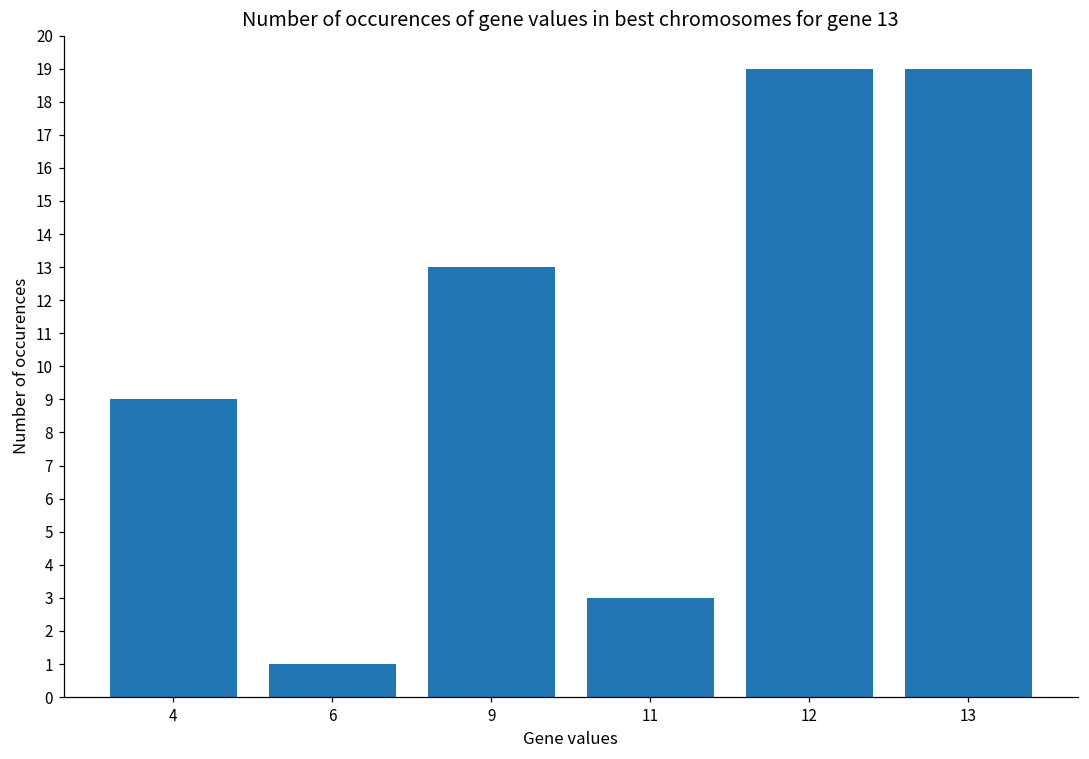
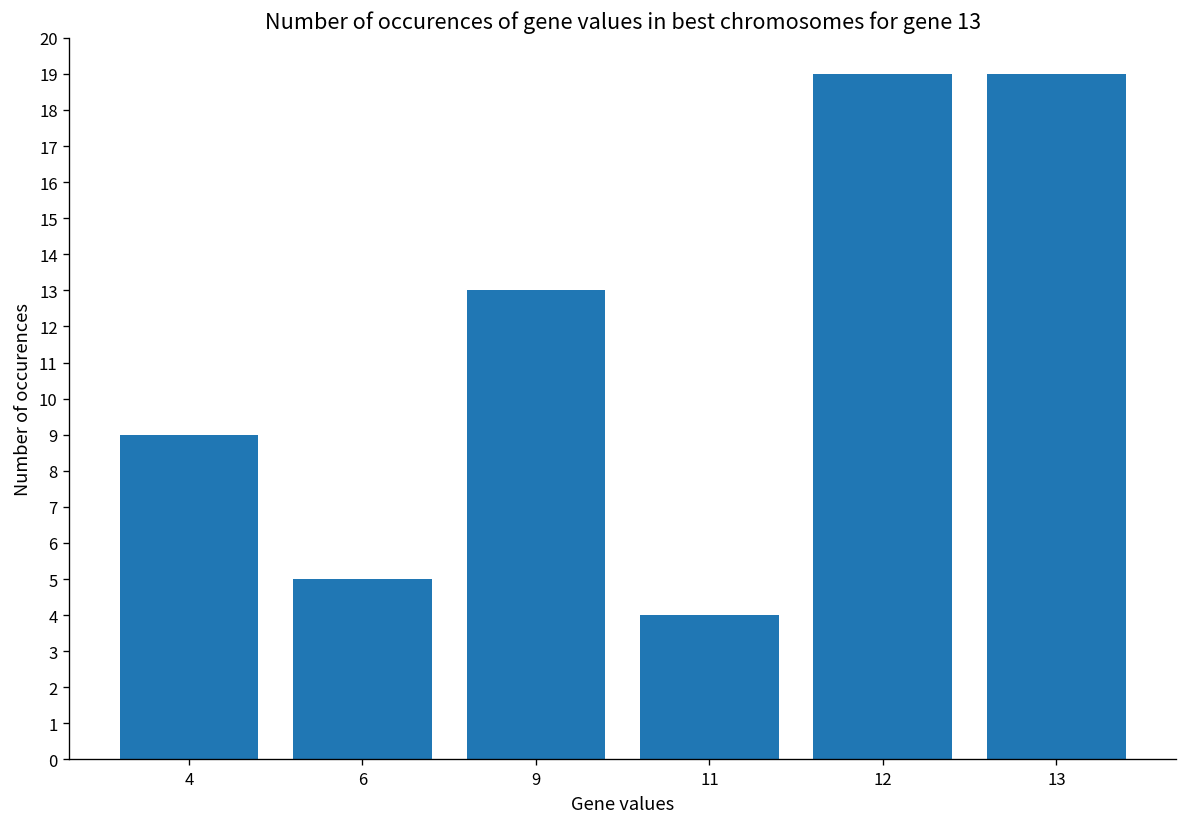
  {
    "4": 9,
-   "6": 1,
+   "6": 5,
    "9": 13,
-   "11": 3,
+   "11": 4,
    "12": 19,
    "13": 19
  }
